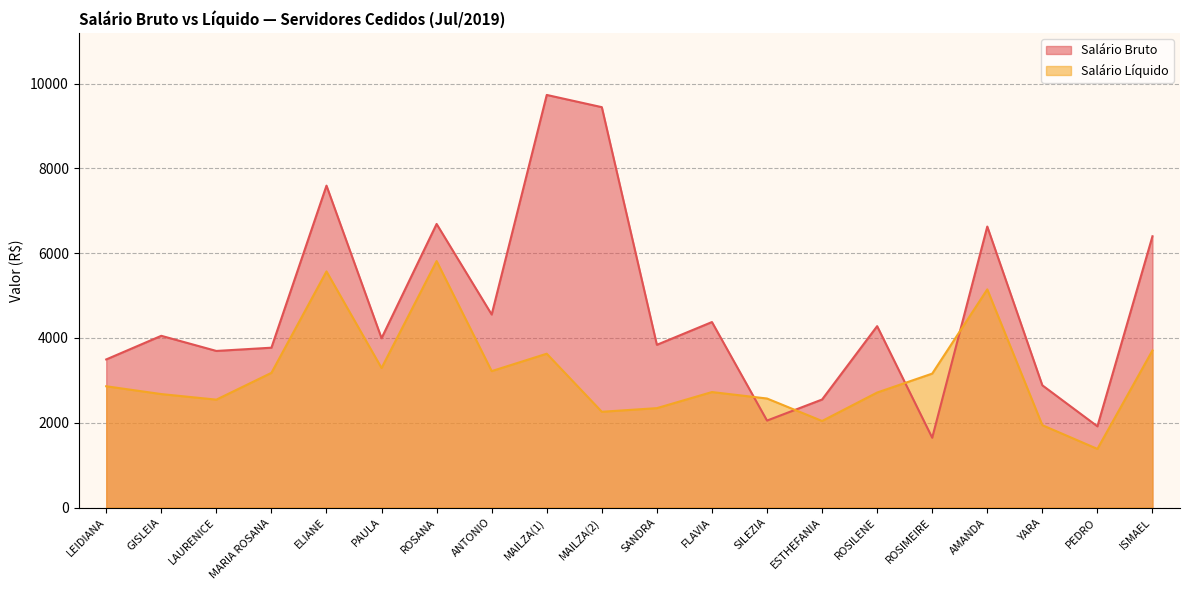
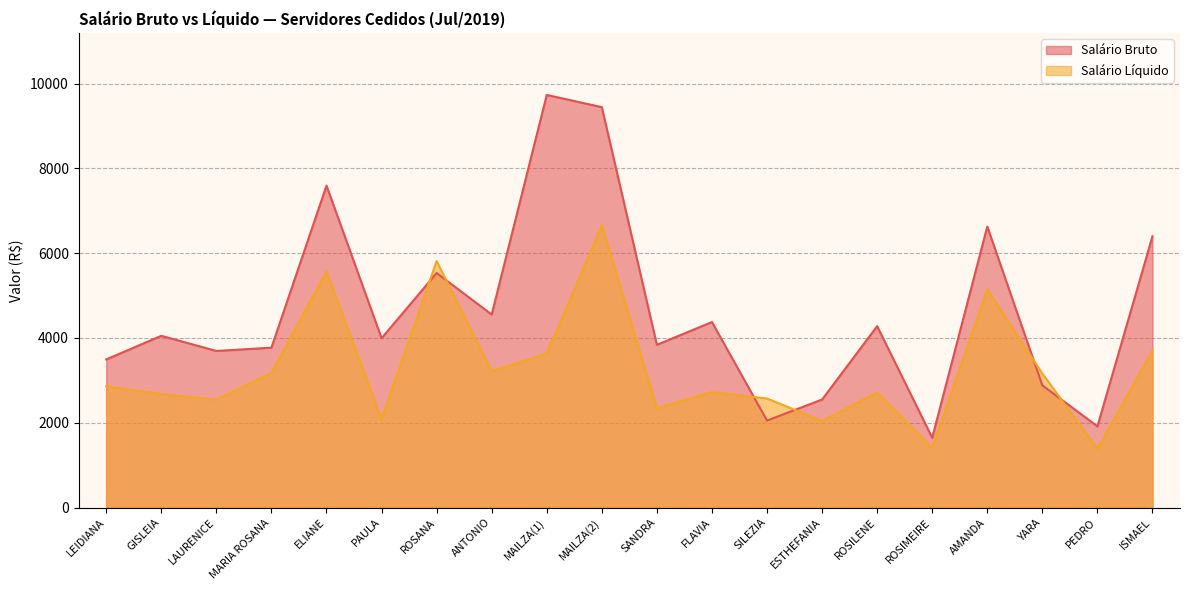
  {
    "Salário Bruto": {
      "LEIDIANA": 3500,
      "GISLEIA": 4100,
      "LAURENICE": 3700,
      "MARIA ROSANA": 3800,
      "ELIANE": 7600,
      "PAULA": 4000,
-     "ROSANA": 6700,
+     "ROSANA": 5500,
      "ANTONIO": 4600,
      "MAILZA(1)": 9700,
      "MAILZA(2)": 9400,
      "SANDRA": 3800,
      "FLAVIA": 4400,
      "SILEZIA": 2100,
      "ESTHEFANIA": 2500,
      "ROSILENE": 4300,
      "ROSIMEIRE": 1600,
      "AMANDA": 6600,
      "YARA": 2900,
      "PEDRO": 1900,
      "ISMAEL": 6400
    },
    "Salário Líquido": {
      "LEIDIANA": 2900,
      "GISLEIA": 2700,
      "LAURENICE": 2500,
      "MARIA ROSANA": 3200,
      "ELIANE": 5600,
-     "PAULA": 3300,
+     "PAULA": 2100,
      "ROSANA": 5800,
      "ANTONIO": 3200,
      "MAILZA(1)": 3600,
-     "MAILZA(2)": 2300,
+     "MAILZA(2)": 6700,
      "SANDRA": 2300,
      "FLAVIA": 2700,
      "SILEZIA": 2600,
      "ESTHEFANIA": 2000,
      "ROSILENE": 2700,
-     "ROSIMEIRE": 3200,
+     "ROSIMEIRE": 1400,
      "AMANDA": 5100,
-     "YARA": 1900,
+     "YARA": 3200,
      "PEDRO": 1400,
      "ISMAEL": 3700
    }
  }
